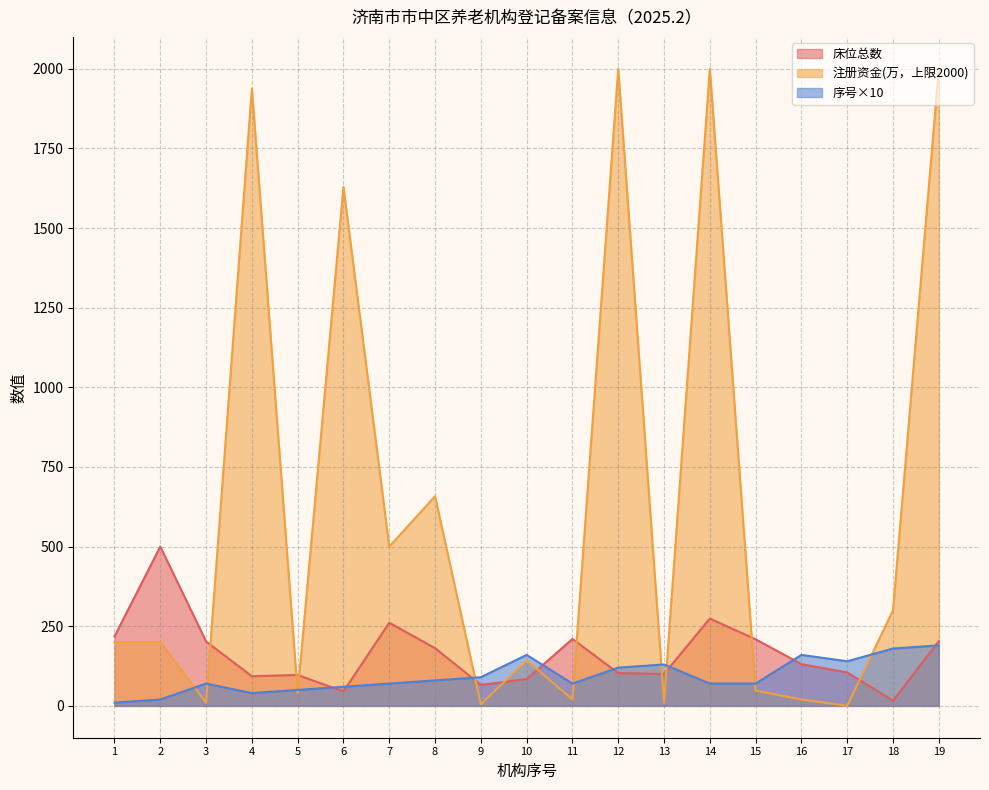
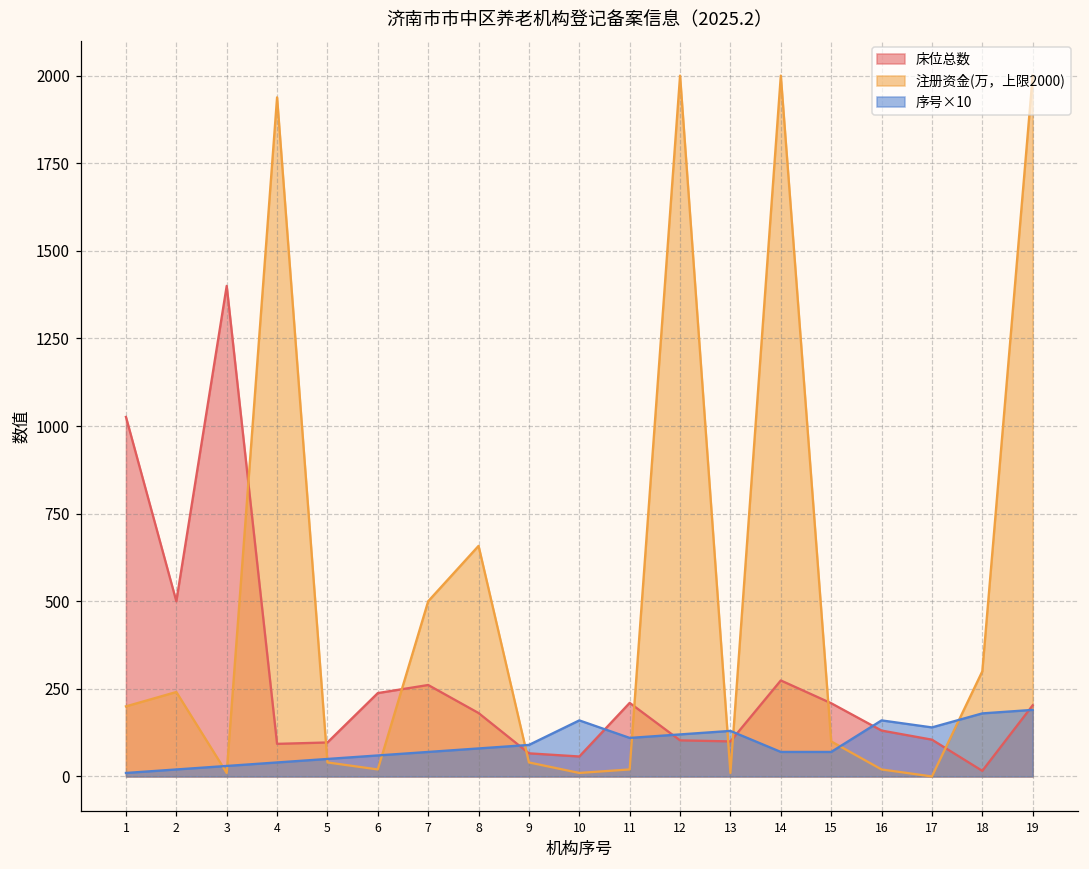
  {
    "床位总数": {
-     "1": 220,
+     "1": 1030,
      "2": 500,
-     "3": 200,
+     "3": 1400,
      "4": 90,
      "5": 100,
-     "6": 50,
+     "6": 240,
      "7": 260,
      "8": 180,
      "9": 70,
-     "10": 80,
+     "10": 60,
      "11": 210,
      "12": 100,
      "13": 100,
      "14": 270,
      "15": 210,
      "16": 130,
      "17": 110,
      "18": 20,
      "19": 200
    },
    "注册资金(万，上限2000)": {
      "1": 200,
-     "2": 200,
+     "2": 240,
      "3": 10,
      "4": 1940,
      "5": 40,
-     "6": 1630,
+     "6": 20,
      "7": 500,
      "8": 660,
-     "9": 10,
-     "10": 140,
+     "9": 40,
+     "10": 10,
      "11": 20,
      "12": 2000,
      "13": 10,
      "14": 2000,
-     "15": 50,
+     "15": 100,
      "16": 20,
      "17": 0,
      "18": 300
    },
    "序号×10": {
      "1": 10,
      "2": 20,
-     "3": 70,
+     "3": 30,
      "4": 40,
      "5": 50,
      "6": 60,
      "7": 70,
      "8": 80,
      "9": 90,
      "10": 160,
-     "11": 70,
+     "11": 110,
      "12": 120,
      "13": 130,
      "14": 70,
      "15": 70,
      "16": 160,
      "17": 140,
      "18": 180,
      "19": 190
    }
  }
